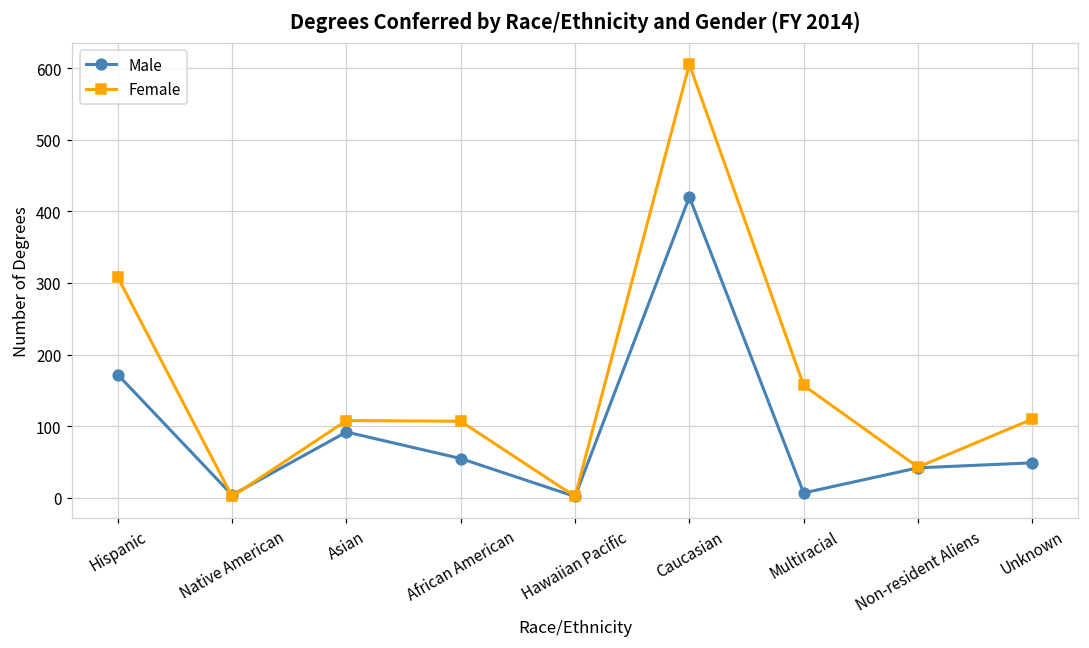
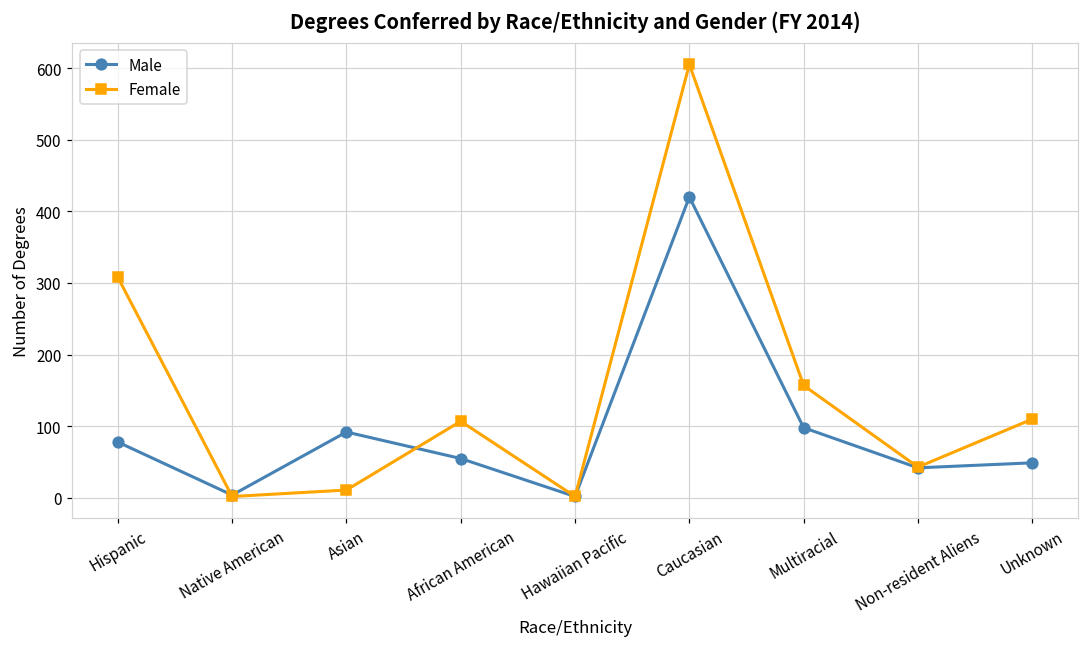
  {
    "Male": {
-     "Hispanic": 170,
+     "Hispanic": 80,
      "Asian": 90,
      "African American": 60,
      "Caucasian": 420,
-     "Multiracial": 10,
+     "Multiracial": 100,
      "Unknown": 50
    },
    "Female": {
      "Hispanic": 310,
-     "Asian": 110,
+     "Asian": 10,
      "African American": 110,
      "Caucasian": 610,
      "Multiracial": 160,
      "Unknown": 110
    }
  }
